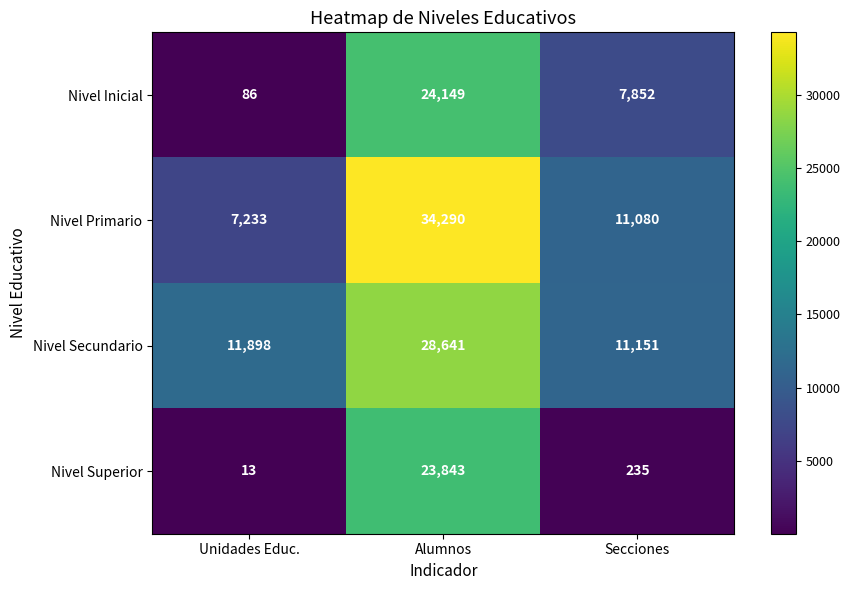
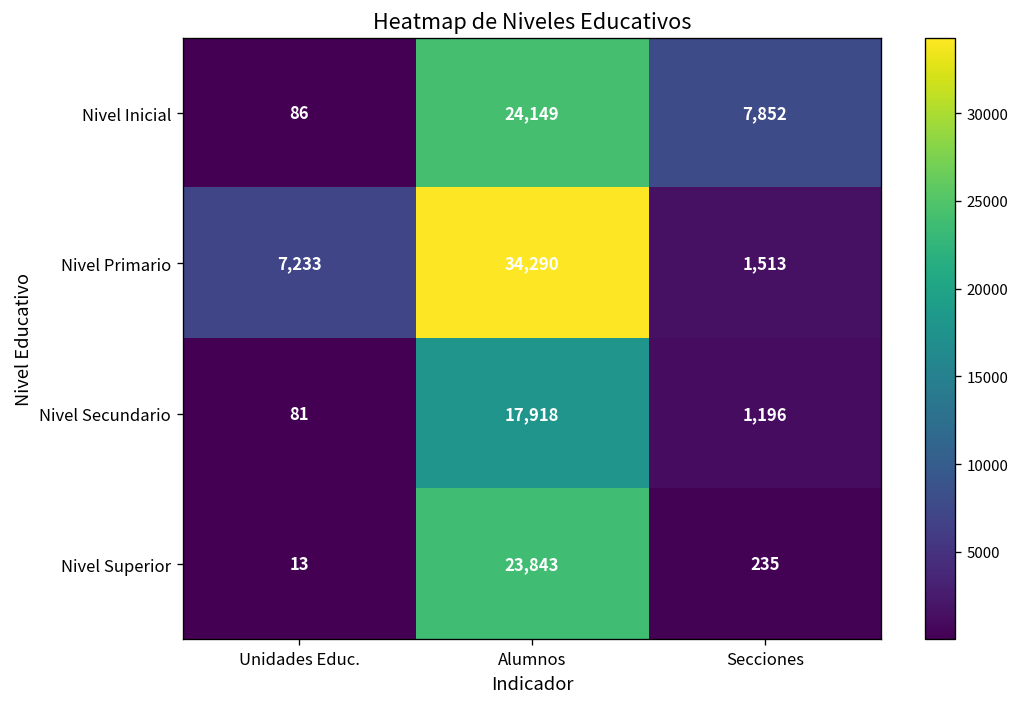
  {
    "Nivel Inicial": {
      "Unidades Educ.": "86",
      "Alumnos": "24,149",
      "Secciones": "7,852"
    },
    "Nivel Primario": {
      "Unidades Educ.": "7,233",
      "Alumnos": "34,290",
-     "Secciones": "11,080"
+     "Secciones": "1,513"
    },
    "Nivel Secundario": {
-     "Unidades Educ.": "11,898",
-     "Alumnos": "28,641",
-     "Secciones": "11,151"
+     "Unidades Educ.": "81",
+     "Alumnos": "17,918",
+     "Secciones": "1,196"
    },
    "Nivel Superior": {
      "Unidades Educ.": "13",
      "Alumnos": "23,843",
      "Secciones": "235"
    }
  }
